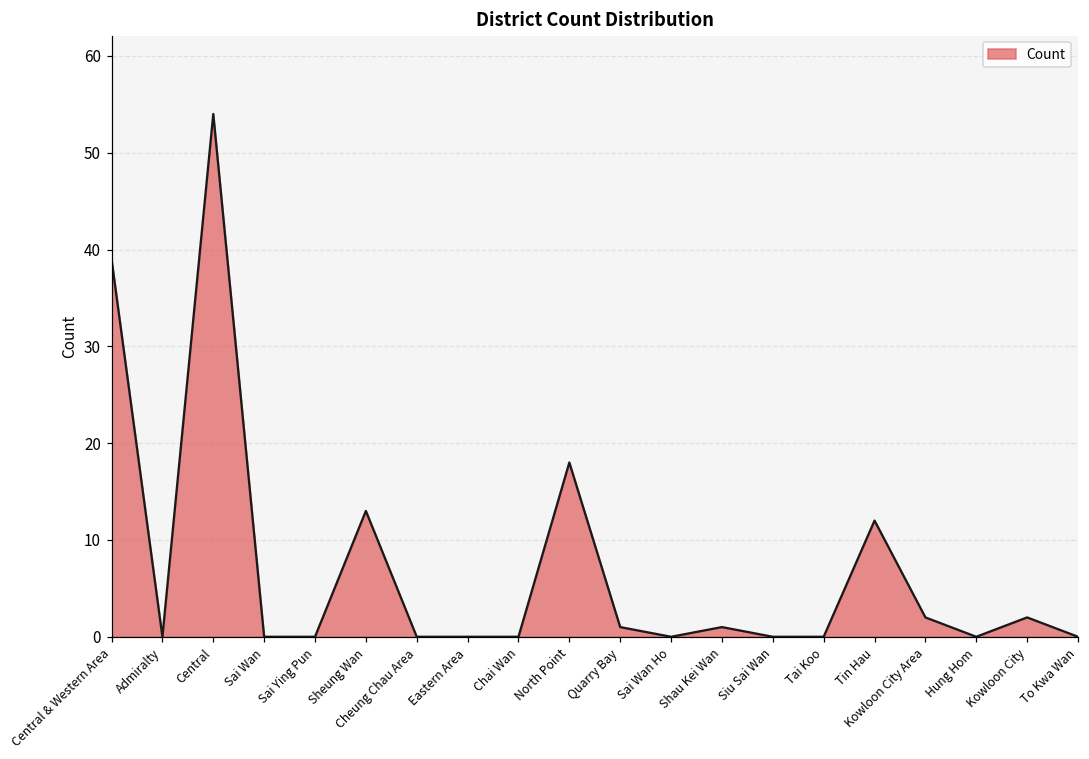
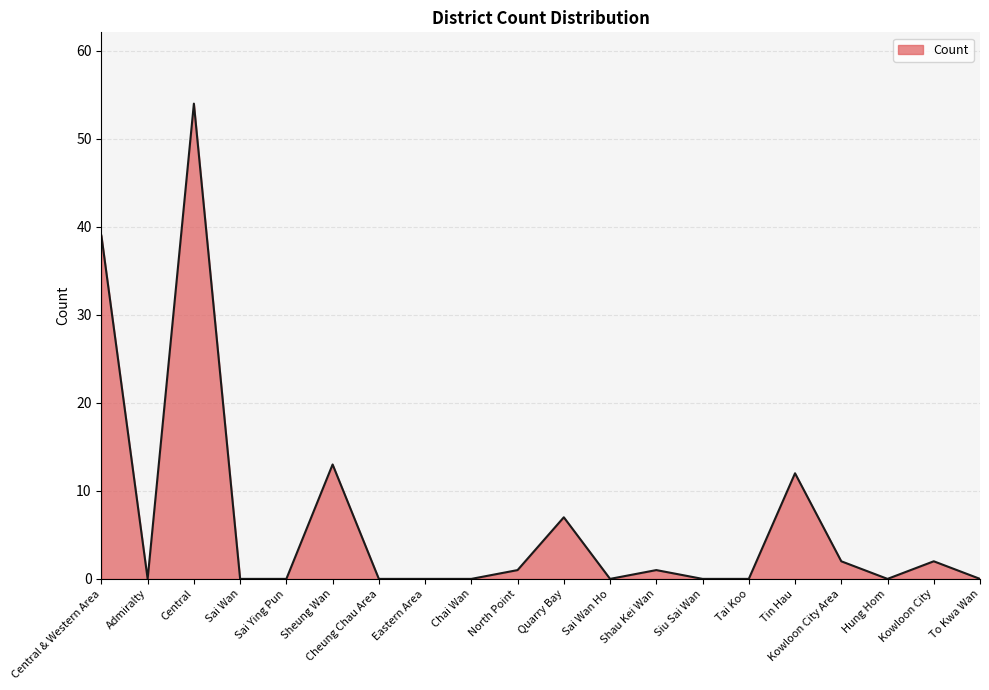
  {
    "Central & Western Area": 39,
    "Admiralty": 0,
    "Central": 54,
    "Sai Wan": 0,
    "Sai Ying Pun": 0,
    "Sheung Wan": 13,
    "Cheung Chau Area": 0,
    "Eastern Area": 0,
    "Chai Wan": 0,
-   "North Point": 18,
-   "Quarry Bay": 1,
+   "North Point": 1,
+   "Quarry Bay": 7,
    "Sai Wan Ho": 0,
    "Shau Kei Wan": 1,
    "Siu Sai Wan": 0,
    "Tai Koo": 0,
    "Tin Hau": 12,
    "Kowloon City Area": 2,
    "Hung Hom": 0,
    "Kowloon City": 2,
    "To Kwa Wan": 0
  }
